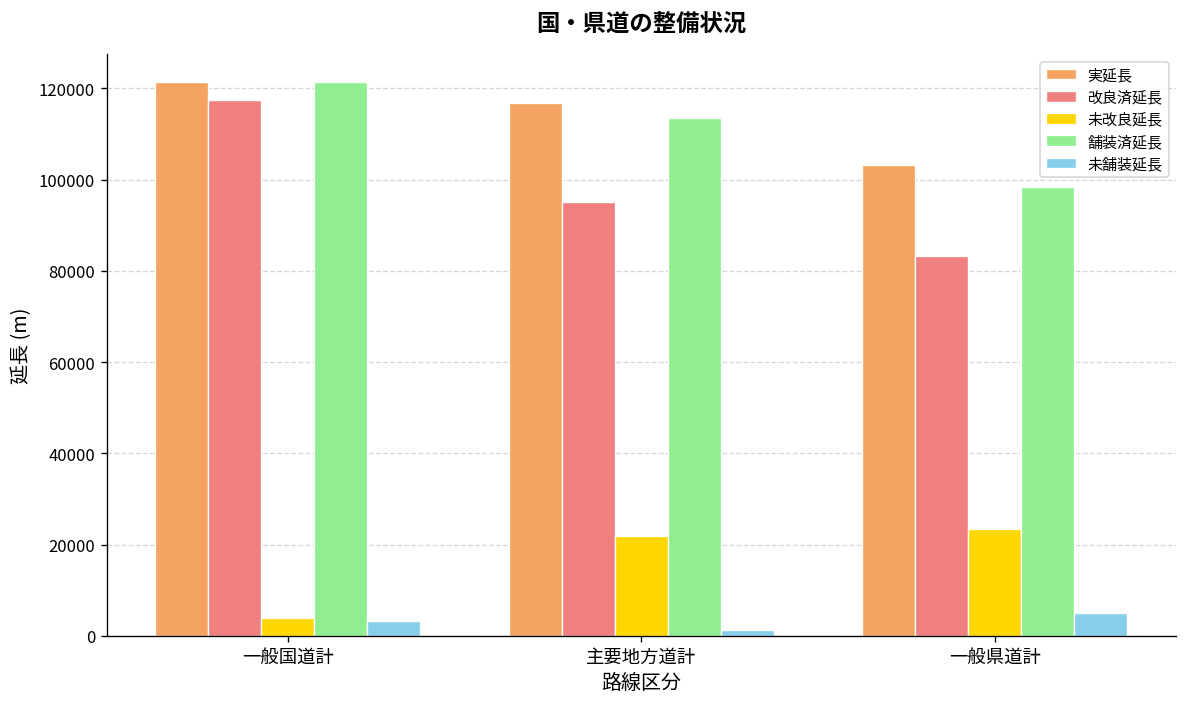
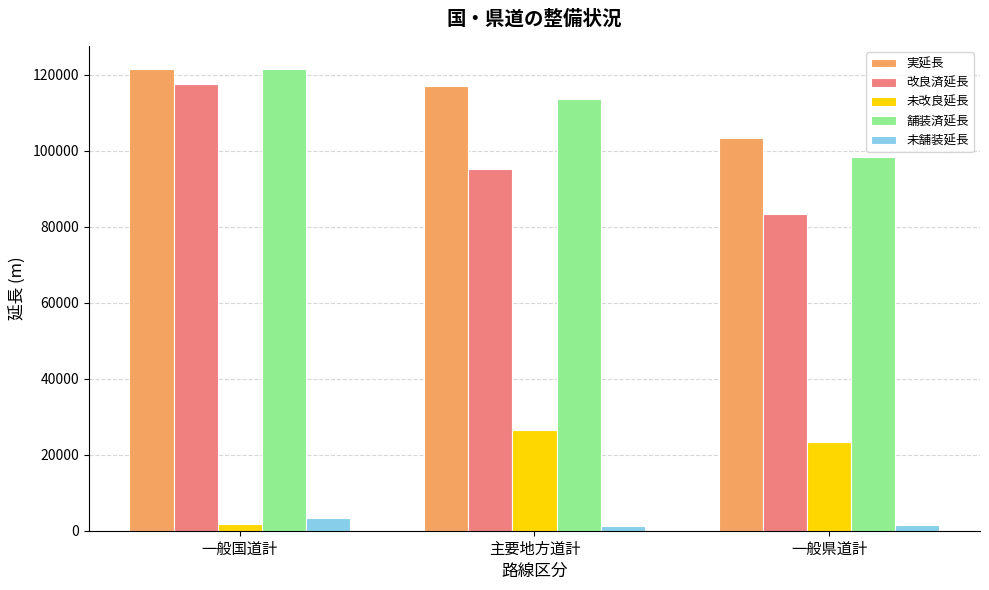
  {
    "未改良延長": {
-     "一般国道計": 4000,
-     "主要地方道計": 22000,
+     "一般国道計": 2000,
+     "主要地方道計": 26000,
      "一般県道計": 23000
    },
    "舗装済延長": {
      "一般国道計": 121000,
      "主要地方道計": 113000,
      "一般県道計": 98000
    },
    "未舗装延長": {
      "一般国道計": 3000,
      "主要地方道計": 1000,
-     "一般県道計": 5000
+     "一般県道計": 2000
    }
  }
